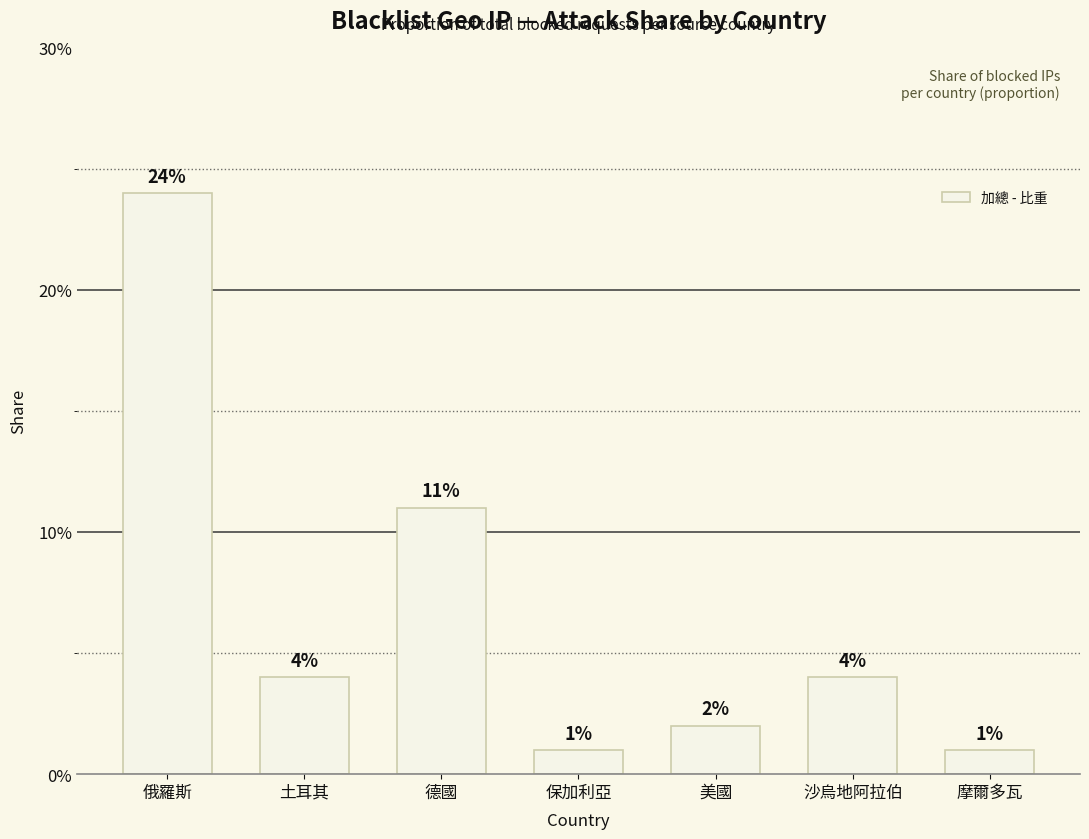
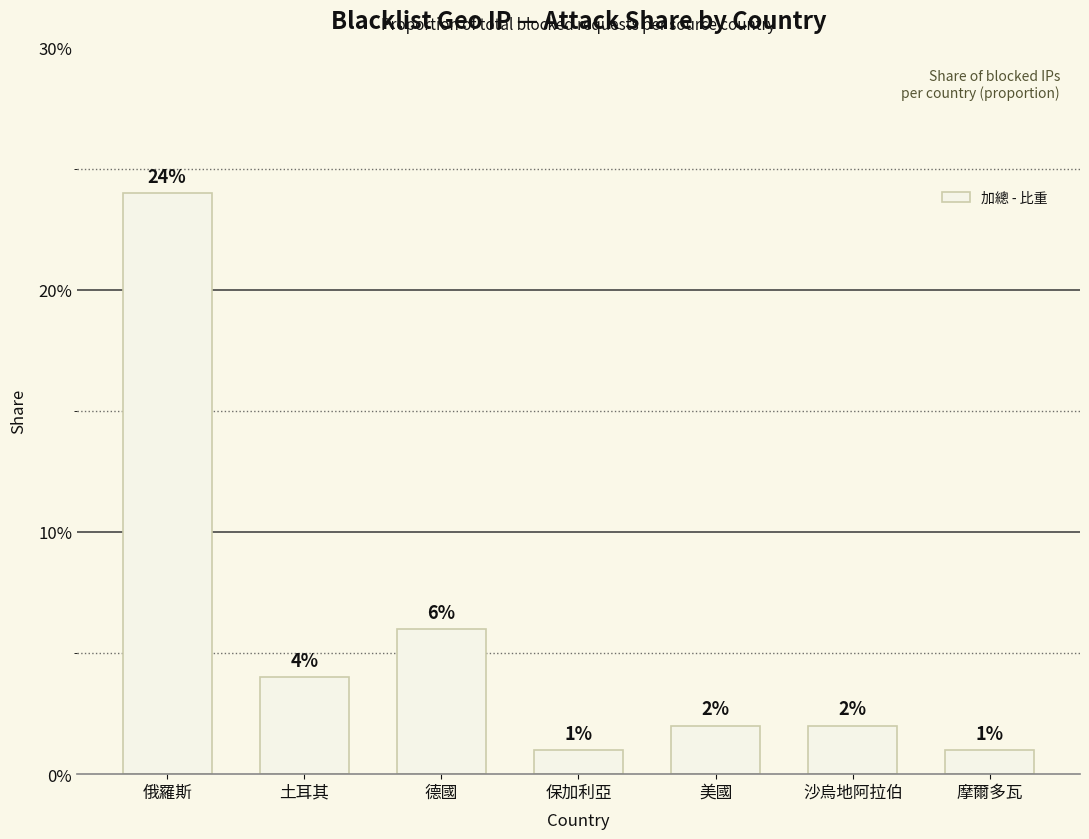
  {
    "俄羅斯": "24%",
    "土耳其": "4%",
-   "德國": "11%",
+   "德國": "6%",
    "保加利亞": "1%",
    "美國": "2%",
-   "沙烏地阿拉伯": "4%",
+   "沙烏地阿拉伯": "2%",
    "摩爾多瓦": "1%"
  }
